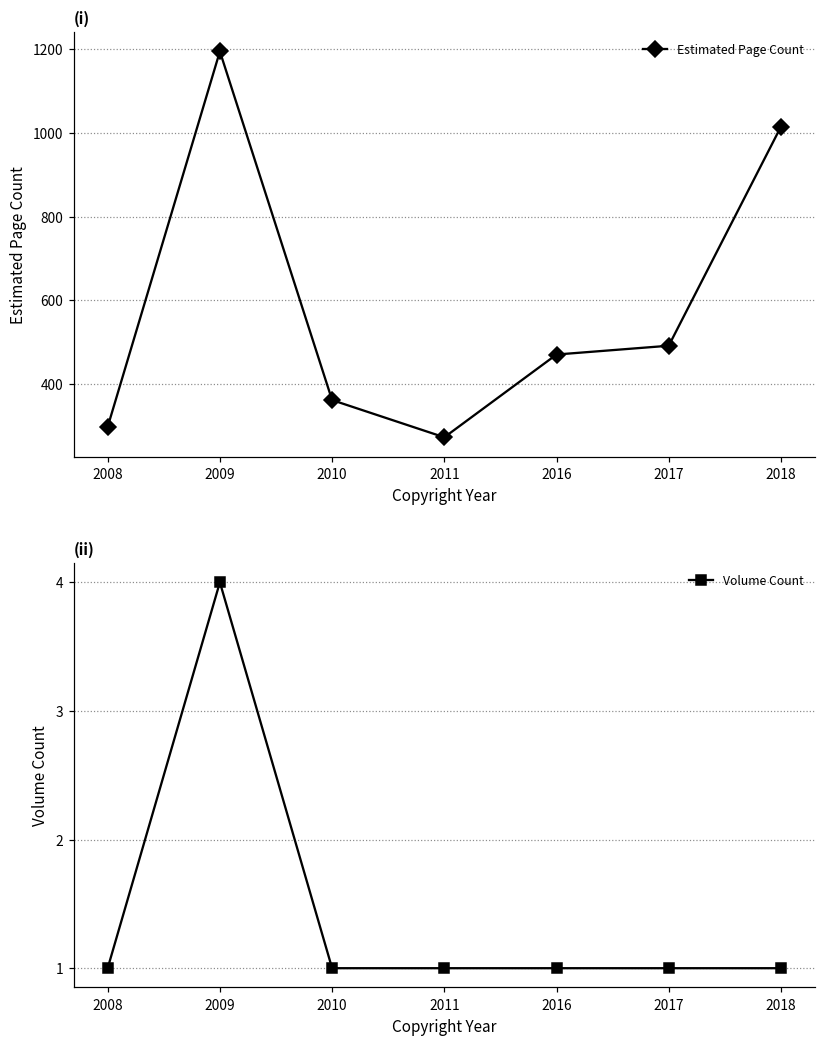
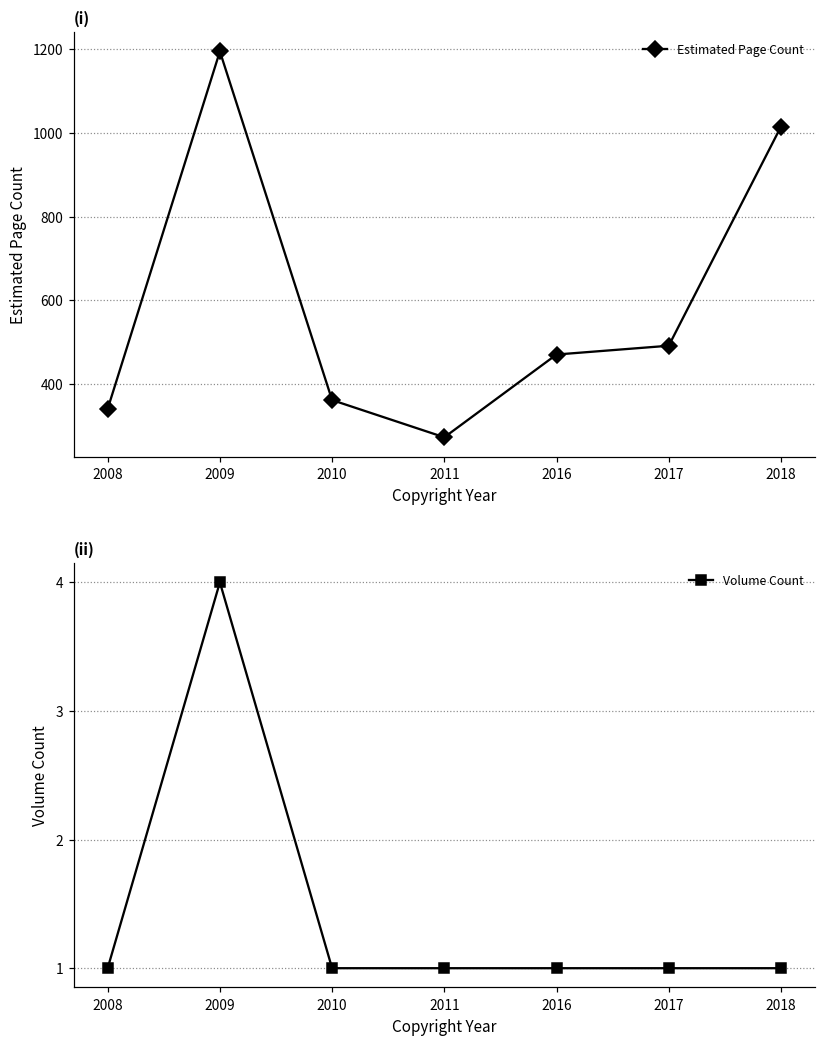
  {
    "(i)": {
-     "2008": 300,
+     "2008": 340,
      "2009": 1200,
      "2010": 360,
      "2011": 270,
      "2016": 470,
      "2017": 490,
      "2018": 1020
    },
    "(ii)": {
      "2008": 1.00,
      "2009": 4.00,
      "2010": 1.00,
      "2011": 1.00,
      "2016": 1.00,
      "2017": 1.00,
      "2018": 1.00
    }
  }
